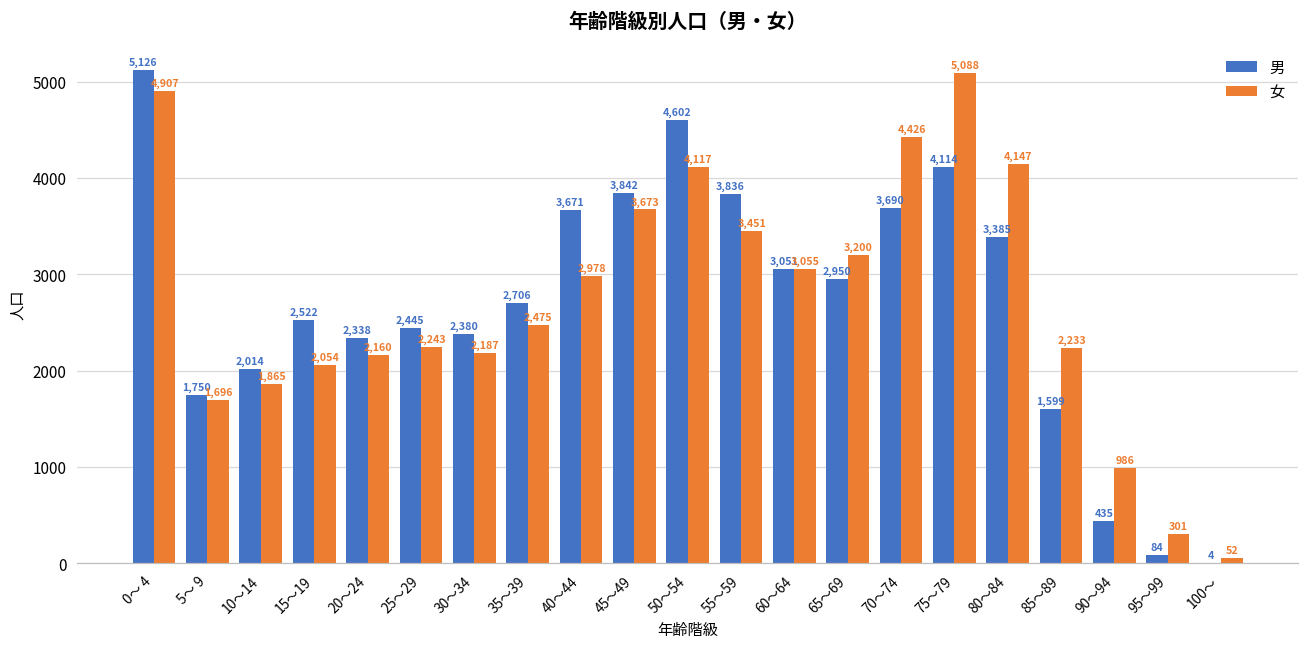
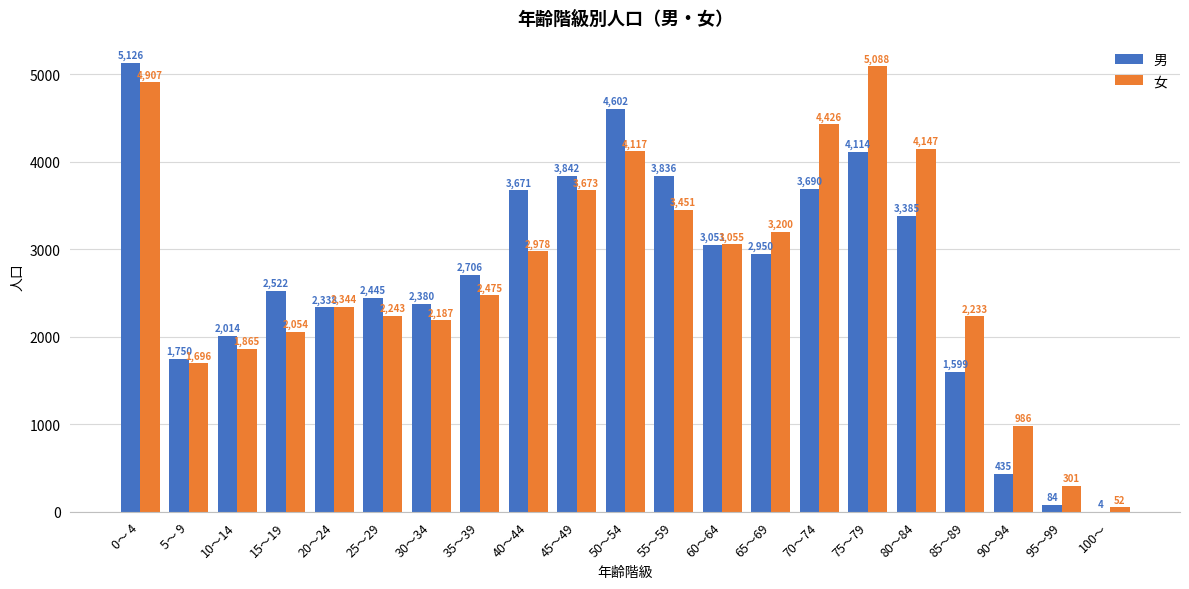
  {
    "男": {
      "0～ 4": "5,126",
      "5～ 9": "1,750",
      "10～14": "2,014",
      "15～19": "2,522",
      "20～24": "2,338",
      "25～29": "2,445",
      "30～34": "2,380",
      "35～39": "2,706",
      "40～44": "3,671",
      "45～49": "3,842",
      "50～54": "4,602",
      "55～59": "3,836",
      "65～69": "2,950",
      "70～74": "3,690",
      "75～79": "4,114",
      "80～84": "3,385",
      "85～89": "1,599",
      "90～94": "435",
      "95～99": "84",
      "100～": "4"
    },
    "女": {
      "0～ 4": "4,907",
      "5～ 9": "1,696",
      "10～14": "1,865",
      "15～19": "2,054",
-     "20～24": "2,160",
+     "20～24": "2,344",
      "25～29": "2,243",
      "30～34": "2,187",
      "35～39": "2,475",
      "40～44": "2,978",
      "45～49": "3,673",
      "50～54": "4,117",
      "55～59": "3,451",
      "65～69": "3,200",
      "70～74": "4,426",
      "75～79": "5,088",
      "80～84": "4,147",
      "85～89": "2,233",
      "90～94": "986",
      "95～99": "301",
      "100～": "52"
    }
  }
